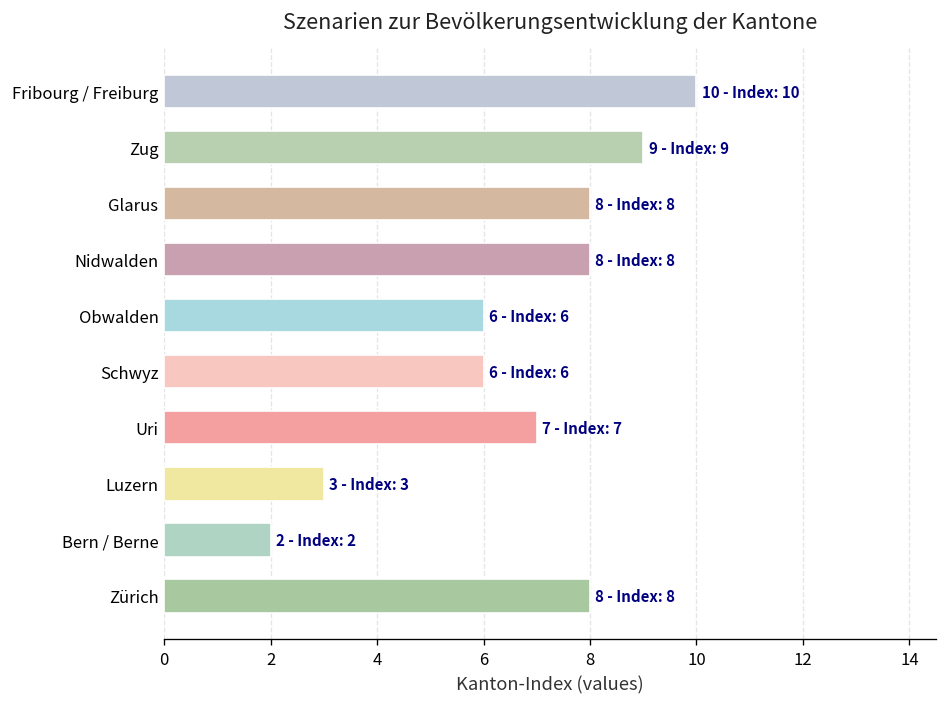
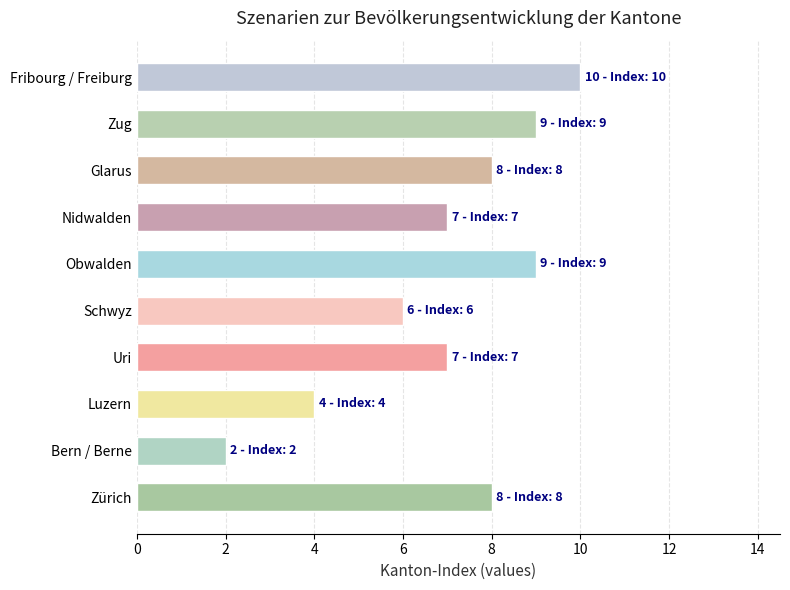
  {
    "Fribourg / Freiburg": "10",
    "Zug": "9",
    "Glarus": "8",
-   "Nidwalden": "8 - Index: 8",
-   "Obwalden": "6 - Index: 6",
+   "Nidwalden": "7 - Index: 7",
+   "Obwalden": "9 - Index: 9",
    "Schwyz": "6",
    "Uri": "7",
-   "Luzern": "3 - Index: 3",
+   "Luzern": "4 - Index: 4",
    "Bern / Berne": "2",
    "Zürich": "8"
  }
